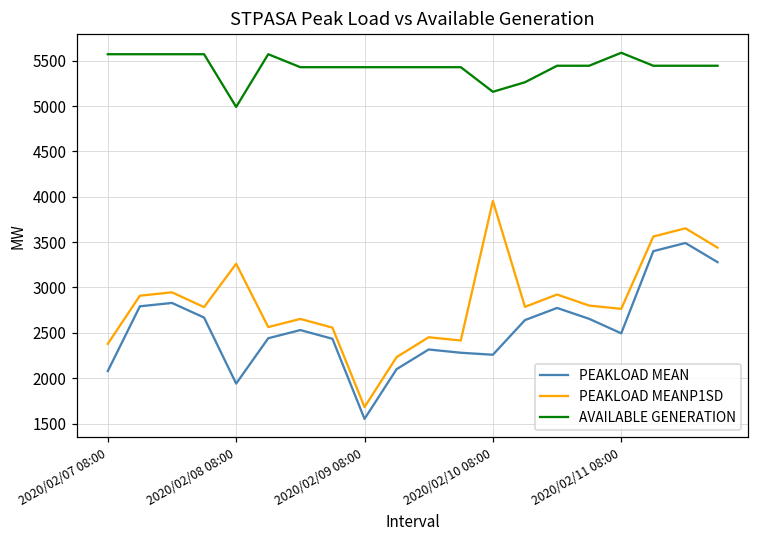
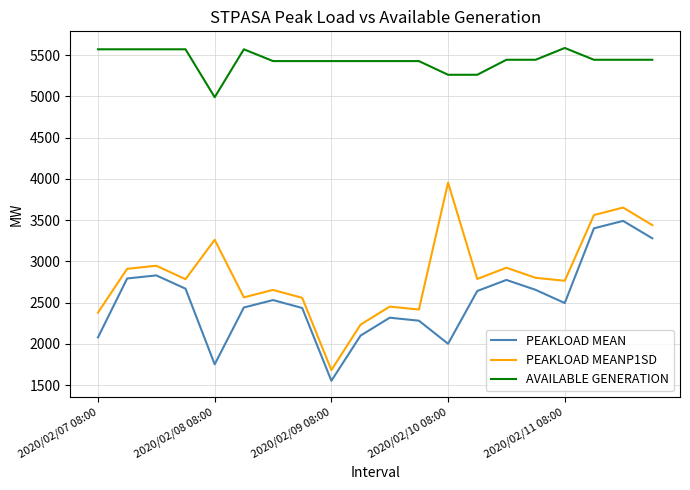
  {
    "PEAKLOAD MEAN": {
      "2020/02/07 08:00": 2100,
-     "2020/02/08 08:00": 1900,
+     "2020/02/08 08:00": 1800,
      "2020/02/09 08:00": 1600,
-     "2020/02/10 08:00": 2300,
+     "2020/02/10 08:00": 2000,
      "2020/02/11 08:00": 2500
    },
    "PEAKLOAD MEANP1SD": {
      "2020/02/07 08:00": 2400,
      "2020/02/08 08:00": 3300,
      "2020/02/09 08:00": 1700,
      "2020/02/10 08:00": 4000,
      "2020/02/11 08:00": 2800
    },
    "AVAILABLE GENERATION": {
      "2020/02/07 08:00": 5600,
      "2020/02/08 08:00": 5000,
      "2020/02/09 08:00": 5400,
-     "2020/02/10 08:00": 5200,
+     "2020/02/10 08:00": 5300,
      "2020/02/11 08:00": 5600
    }
  }
